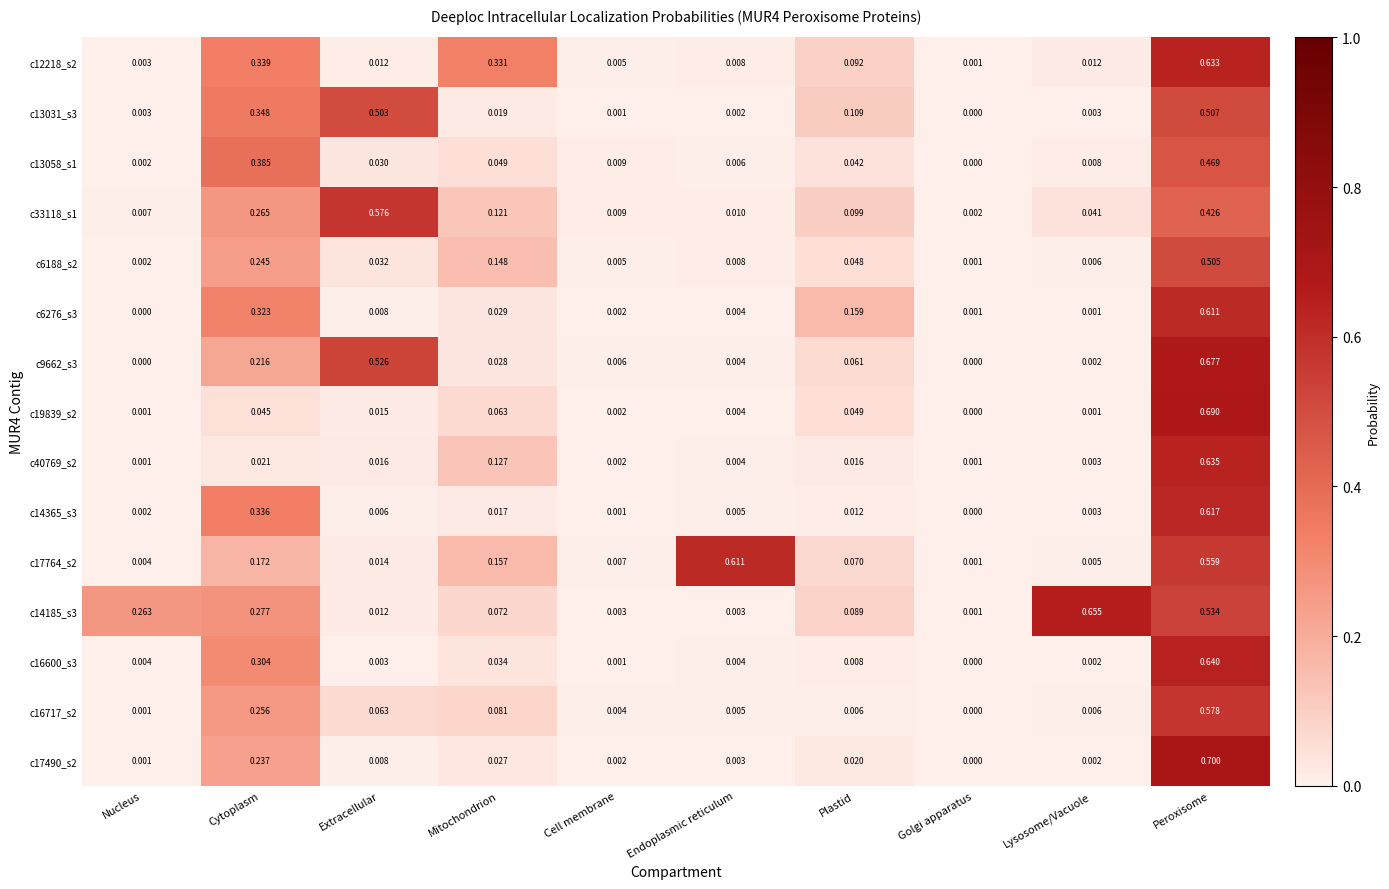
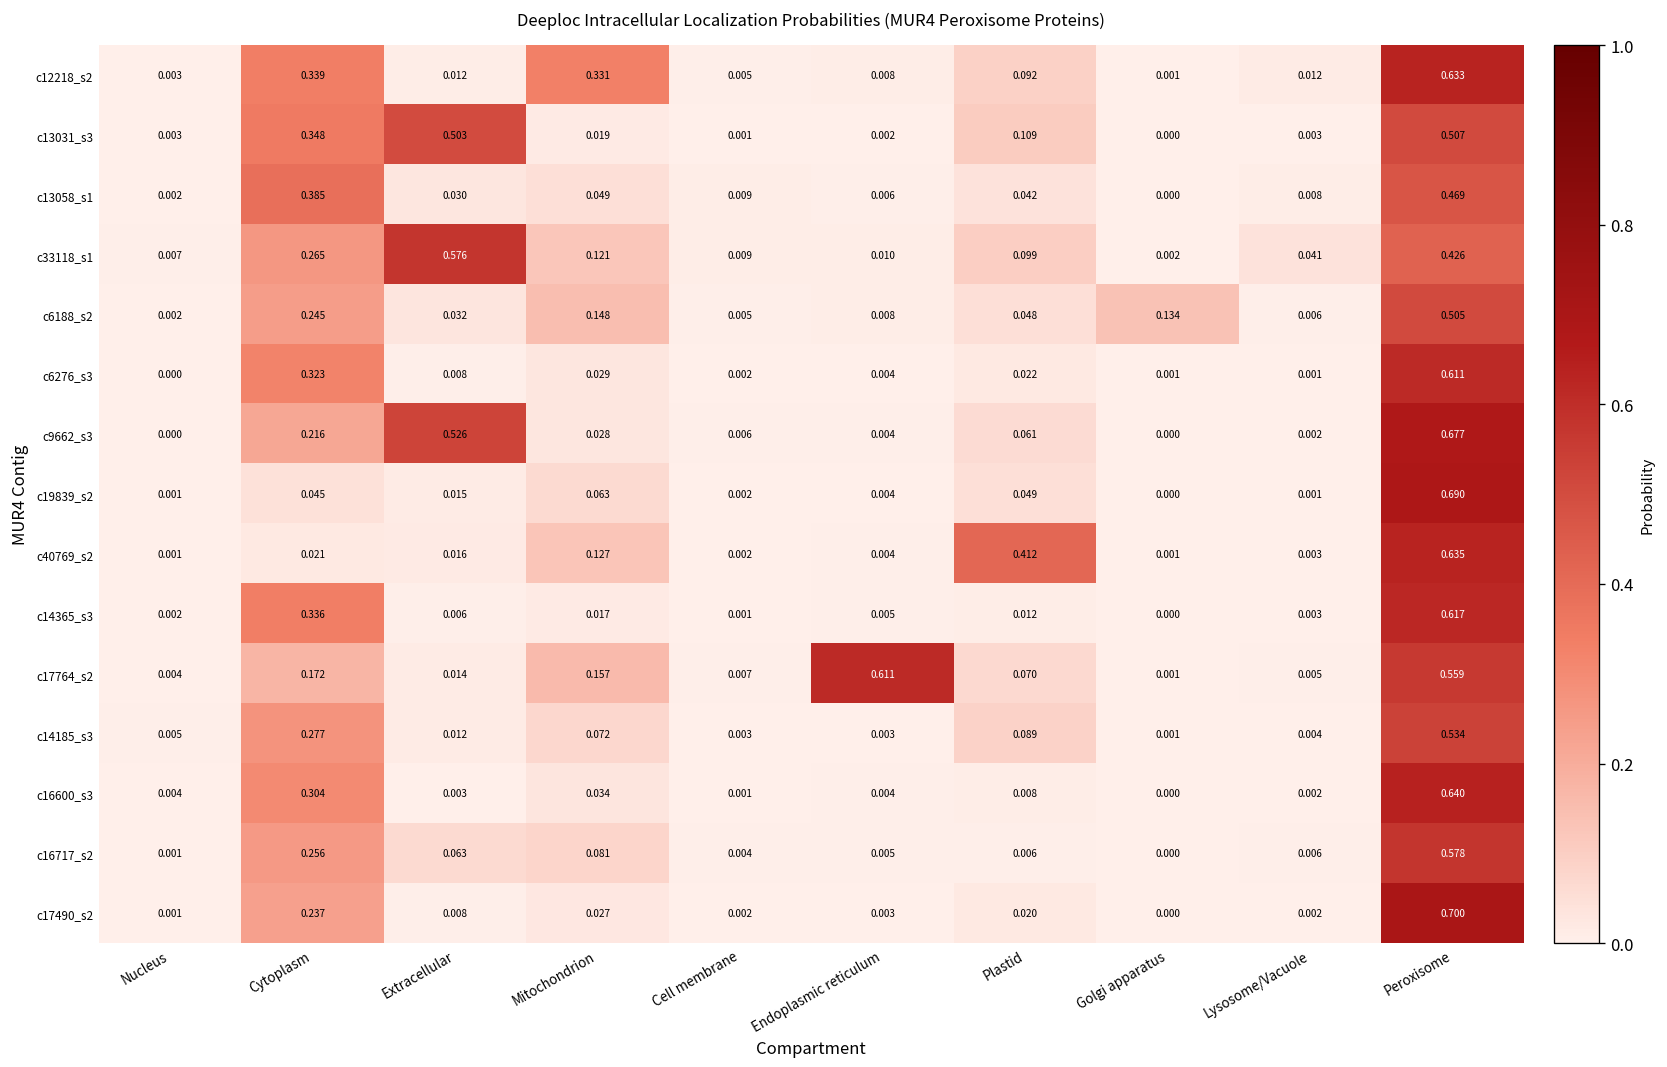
  {
    "c12218_s2": {
      "Nucleus": 0.003,
      "Cytoplasm": 0.339,
      "Extracellular": 0.012,
      "Mitochondrion": 0.331,
      "Cell membrane": 0.005,
      "Endoplasmic reticulum": 0.008,
      "Plastid": 0.092,
      "Golgi apparatus": 0.001,
      "Lysosome/Vacuole": 0.012,
      "Peroxisome": 0.633
    },
    "c13031_s3": {
      "Nucleus": 0.003,
      "Cytoplasm": 0.348,
      "Extracellular": 0.503,
      "Mitochondrion": 0.019,
      "Cell membrane": 0.001,
      "Endoplasmic reticulum": 0.002,
      "Plastid": 0.109,
      "Golgi apparatus": 0.000,
      "Lysosome/Vacuole": 0.003,
      "Peroxisome": 0.507
    },
    "c13058_s1": {
      "Nucleus": 0.002,
      "Cytoplasm": 0.385,
      "Extracellular": 0.030,
      "Mitochondrion": 0.049,
      "Cell membrane": 0.009,
      "Endoplasmic reticulum": 0.006,
      "Plastid": 0.042,
      "Golgi apparatus": 0.000,
      "Lysosome/Vacuole": 0.008,
      "Peroxisome": 0.469
    },
    "c33118_s1": {
      "Nucleus": 0.007,
      "Cytoplasm": 0.265,
      "Extracellular": 0.576,
      "Mitochondrion": 0.121,
      "Cell membrane": 0.009,
      "Endoplasmic reticulum": 0.010,
      "Plastid": 0.099,
      "Golgi apparatus": 0.002,
      "Lysosome/Vacuole": 0.041,
      "Peroxisome": 0.426
    },
    "c6188_s2": {
      "Nucleus": 0.002,
      "Cytoplasm": 0.245,
      "Extracellular": 0.032,
      "Mitochondrion": 0.148,
      "Cell membrane": 0.005,
      "Endoplasmic reticulum": 0.008,
      "Plastid": 0.048,
-     "Golgi apparatus": 0.001,
+     "Golgi apparatus": 0.134,
      "Lysosome/Vacuole": 0.006,
      "Peroxisome": 0.505
    },
    "c6276_s3": {
      "Nucleus": 0.000,
      "Cytoplasm": 0.323,
      "Extracellular": 0.008,
      "Mitochondrion": 0.029,
      "Cell membrane": 0.002,
      "Endoplasmic reticulum": 0.004,
-     "Plastid": 0.159,
+     "Plastid": 0.022,
      "Golgi apparatus": 0.001,
      "Lysosome/Vacuole": 0.001,
      "Peroxisome": 0.611
    },
    "c9662_s3": {
      "Nucleus": 0.000,
      "Cytoplasm": 0.216,
      "Extracellular": 0.526,
      "Mitochondrion": 0.028,
      "Cell membrane": 0.006,
      "Endoplasmic reticulum": 0.004,
      "Plastid": 0.061,
      "Golgi apparatus": 0.000,
      "Lysosome/Vacuole": 0.002,
      "Peroxisome": 0.677
    },
    "c19839_s2": {
      "Nucleus": 0.001,
      "Cytoplasm": 0.045,
      "Extracellular": 0.015,
      "Mitochondrion": 0.063,
      "Cell membrane": 0.002,
      "Endoplasmic reticulum": 0.004,
      "Plastid": 0.049,
      "Golgi apparatus": 0.000,
      "Lysosome/Vacuole": 0.001,
      "Peroxisome": 0.690
    },
    "c40769_s2": {
      "Nucleus": 0.001,
      "Cytoplasm": 0.021,
      "Extracellular": 0.016,
      "Mitochondrion": 0.127,
      "Cell membrane": 0.002,
      "Endoplasmic reticulum": 0.004,
-     "Plastid": 0.016,
+     "Plastid": 0.412,
      "Golgi apparatus": 0.001,
      "Lysosome/Vacuole": 0.003,
      "Peroxisome": 0.635
    },
    "c14365_s3": {
      "Nucleus": 0.002,
      "Cytoplasm": 0.336,
      "Extracellular": 0.006,
      "Mitochondrion": 0.017,
      "Cell membrane": 0.001,
      "Endoplasmic reticulum": 0.005,
      "Plastid": 0.012,
      "Golgi apparatus": 0.000,
      "Lysosome/Vacuole": 0.003,
      "Peroxisome": 0.617
    },
    "c17764_s2": {
      "Nucleus": 0.004,
      "Cytoplasm": 0.172,
      "Extracellular": 0.014,
      "Mitochondrion": 0.157,
      "Cell membrane": 0.007,
      "Endoplasmic reticulum": 0.611,
      "Plastid": 0.070,
      "Golgi apparatus": 0.001,
      "Lysosome/Vacuole": 0.005,
      "Peroxisome": 0.559
    },
    "c14185_s3": {
-     "Nucleus": 0.263,
+     "Nucleus": 0.005,
      "Cytoplasm": 0.277,
      "Extracellular": 0.012,
      "Mitochondrion": 0.072,
      "Cell membrane": 0.003,
      "Endoplasmic reticulum": 0.003,
      "Plastid": 0.089,
      "Golgi apparatus": 0.001,
-     "Lysosome/Vacuole": 0.655,
+     "Lysosome/Vacuole": 0.004,
      "Peroxisome": 0.534
    },
    "c16600_s3": {
      "Nucleus": 0.004,
      "Cytoplasm": 0.304,
      "Extracellular": 0.003,
      "Mitochondrion": 0.034,
      "Cell membrane": 0.001,
      "Endoplasmic reticulum": 0.004,
      "Plastid": 0.008,
      "Golgi apparatus": 0.000,
      "Lysosome/Vacuole": 0.002,
      "Peroxisome": 0.640
    },
    "c16717_s2": {
      "Nucleus": 0.001,
      "Cytoplasm": 0.256,
      "Extracellular": 0.063,
      "Mitochondrion": 0.081,
      "Cell membrane": 0.004,
      "Endoplasmic reticulum": 0.005,
      "Plastid": 0.006,
      "Golgi apparatus": 0.000,
      "Lysosome/Vacuole": 0.006,
      "Peroxisome": 0.578
    },
    "c17490_s2": {
      "Nucleus": 0.001,
      "Cytoplasm": 0.237,
      "Extracellular": 0.008,
      "Mitochondrion": 0.027,
      "Cell membrane": 0.002,
      "Endoplasmic reticulum": 0.003,
      "Plastid": 0.020,
      "Golgi apparatus": 0.000,
      "Lysosome/Vacuole": 0.002,
      "Peroxisome": 0.700
    }
  }
